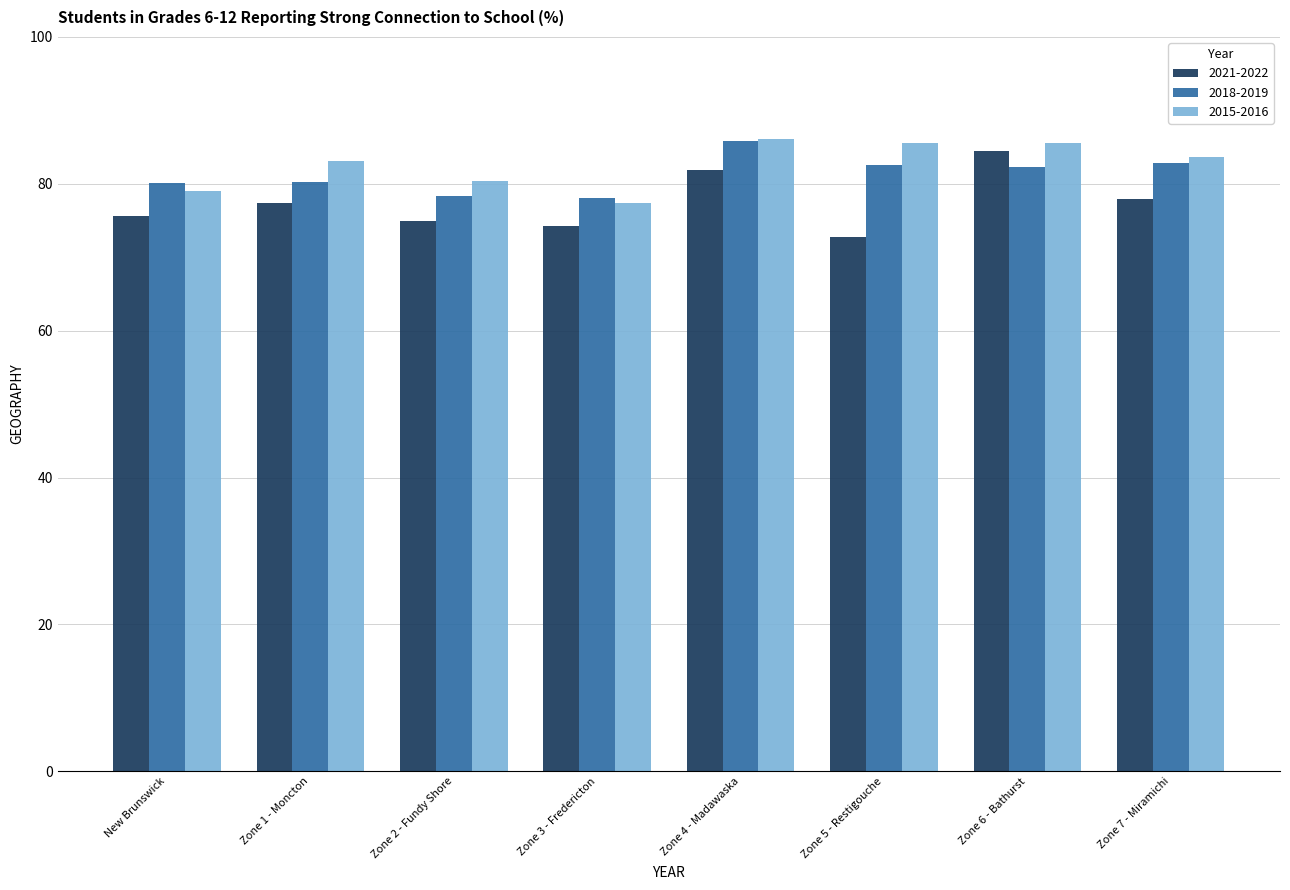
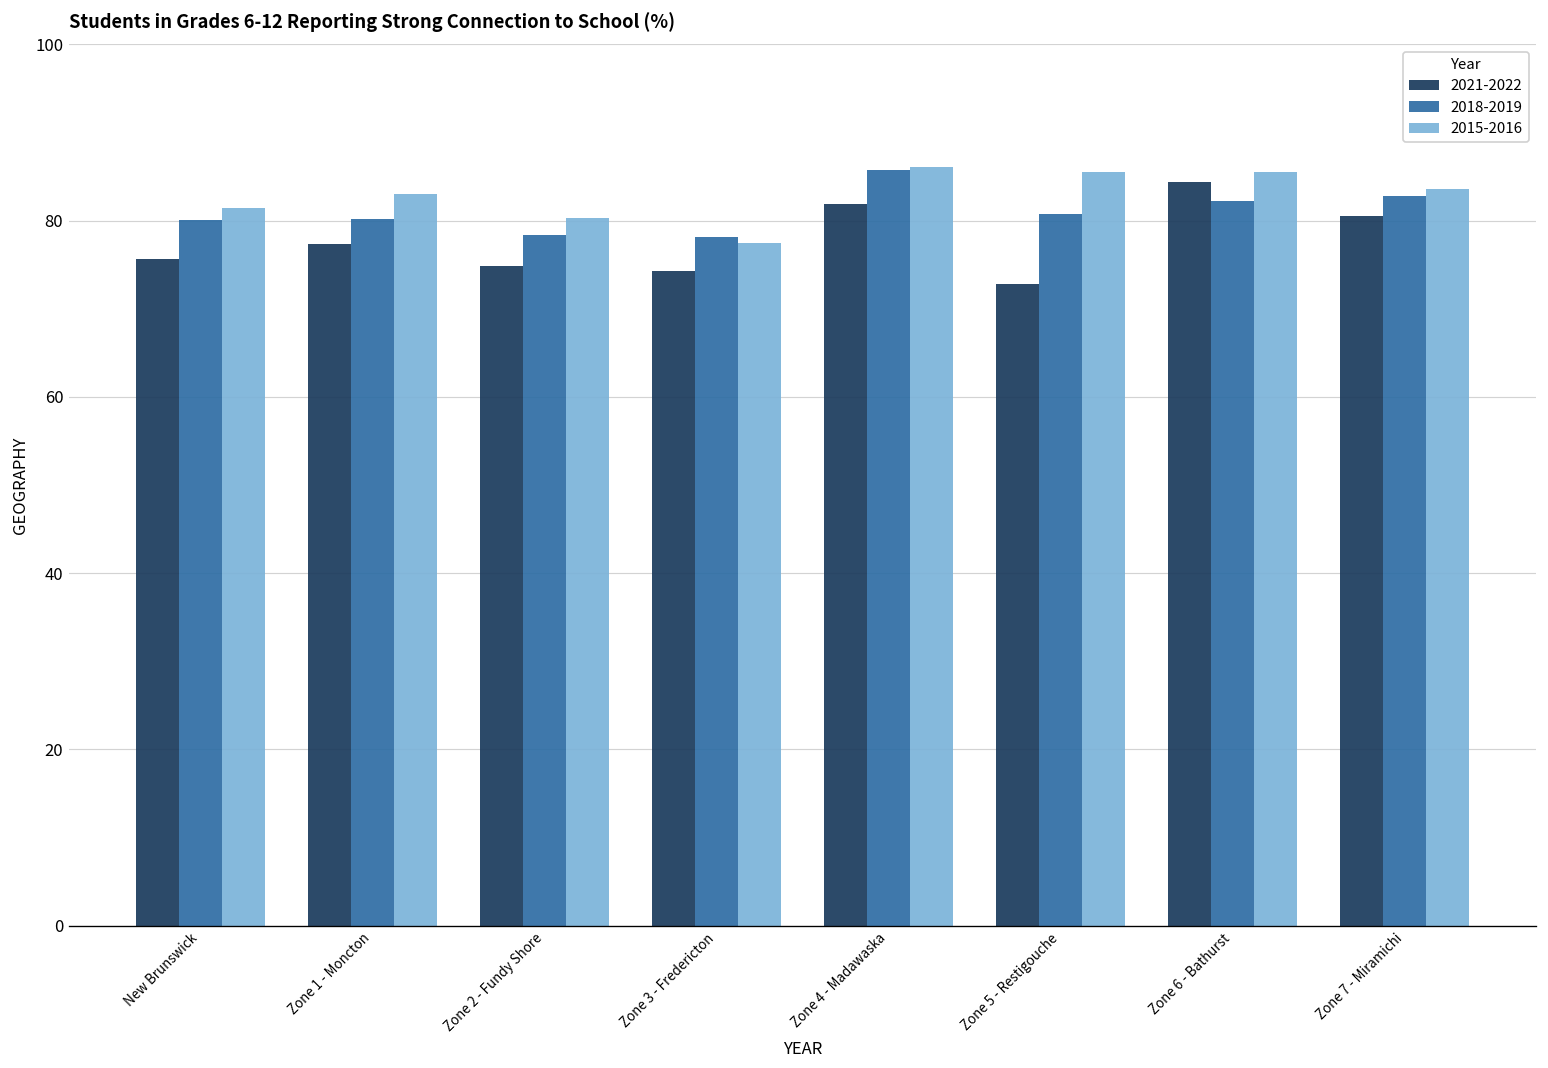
  {
    "2021-2022": {
      "New Brunswick": 76,
      "Zone 1 - Moncton": 77,
      "Zone 2 - Fundy Shore": 75,
      "Zone 3 - Fredericton": 74,
      "Zone 4 - Madawaska": 82,
      "Zone 5 - Restigouche": 73,
      "Zone 6 - Bathurst": 84,
-     "Zone 7 - Miramichi": 78
+     "Zone 7 - Miramichi": 80
    },
    "2018-2019": {
      "New Brunswick": 80,
      "Zone 1 - Moncton": 80,
      "Zone 2 - Fundy Shore": 78,
      "Zone 3 - Fredericton": 78,
      "Zone 4 - Madawaska": 86,
-     "Zone 5 - Restigouche": 83,
+     "Zone 5 - Restigouche": 81,
      "Zone 6 - Bathurst": 82,
      "Zone 7 - Miramichi": 83
    },
    "2015-2016": {
-     "New Brunswick": 79,
+     "New Brunswick": 81,
      "Zone 1 - Moncton": 83,
      "Zone 2 - Fundy Shore": 80,
      "Zone 3 - Fredericton": 77,
      "Zone 4 - Madawaska": 86,
      "Zone 5 - Restigouche": 85,
      "Zone 6 - Bathurst": 86,
      "Zone 7 - Miramichi": 84
    }
  }
